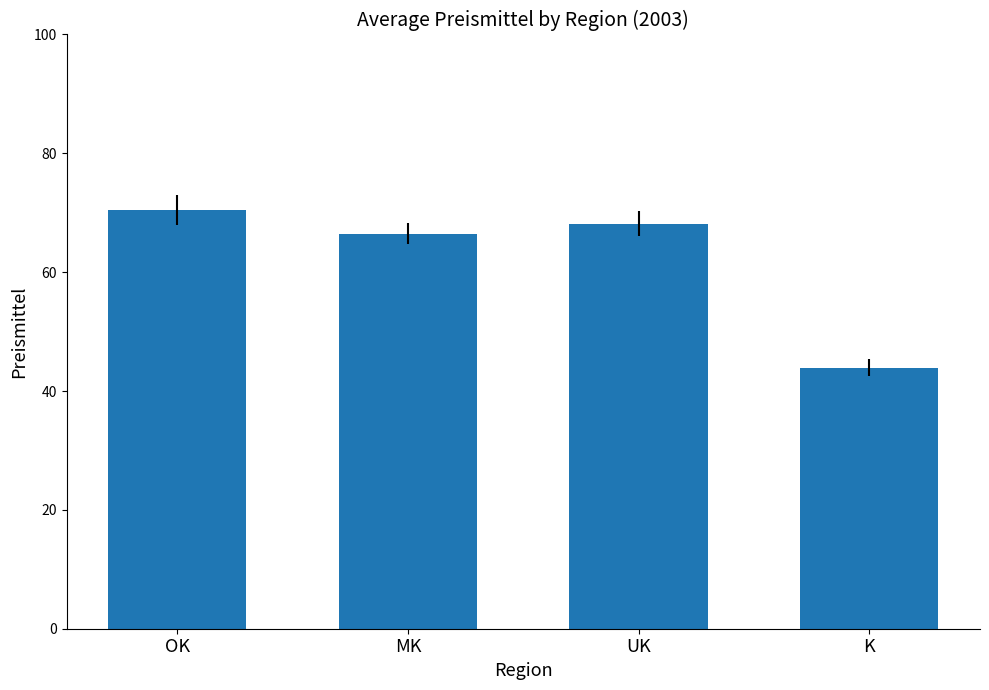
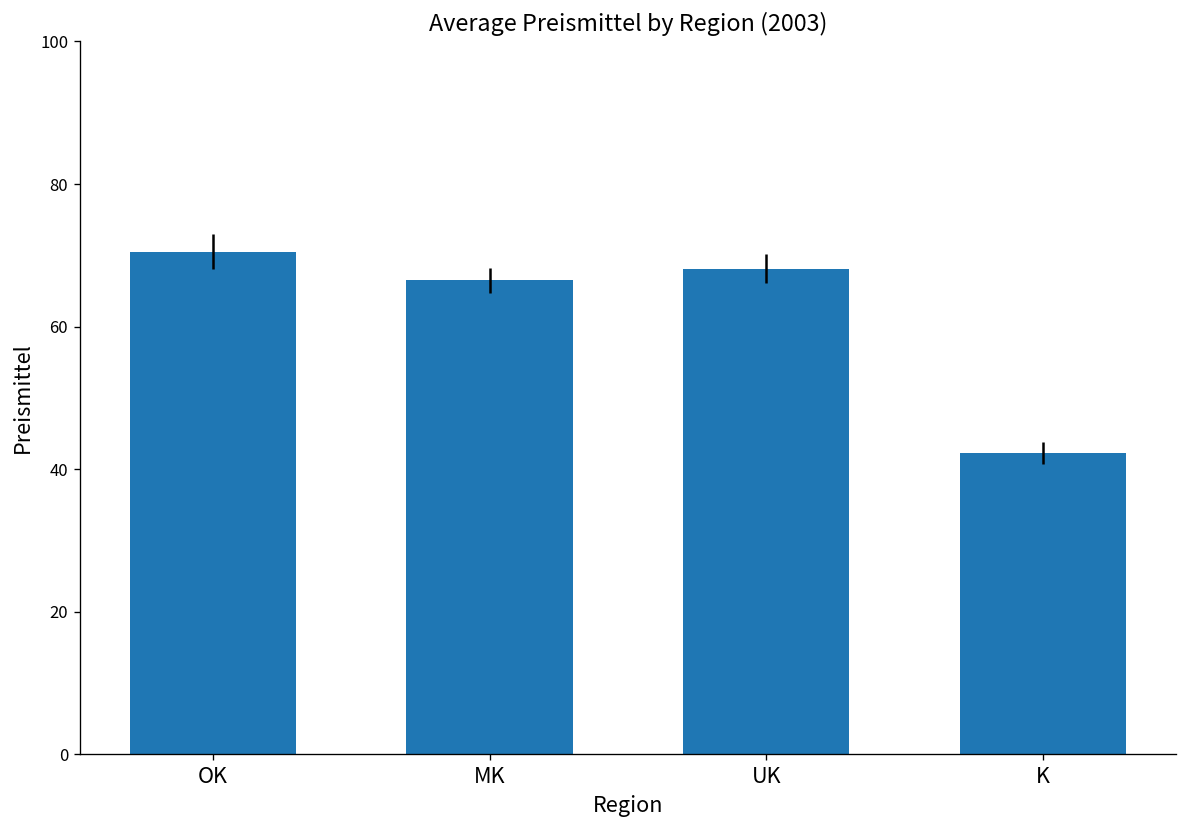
  {
    "OK": 71,
    "MK": 66,
    "UK": 68,
-   "K": 44
+   "K": 42
  }
